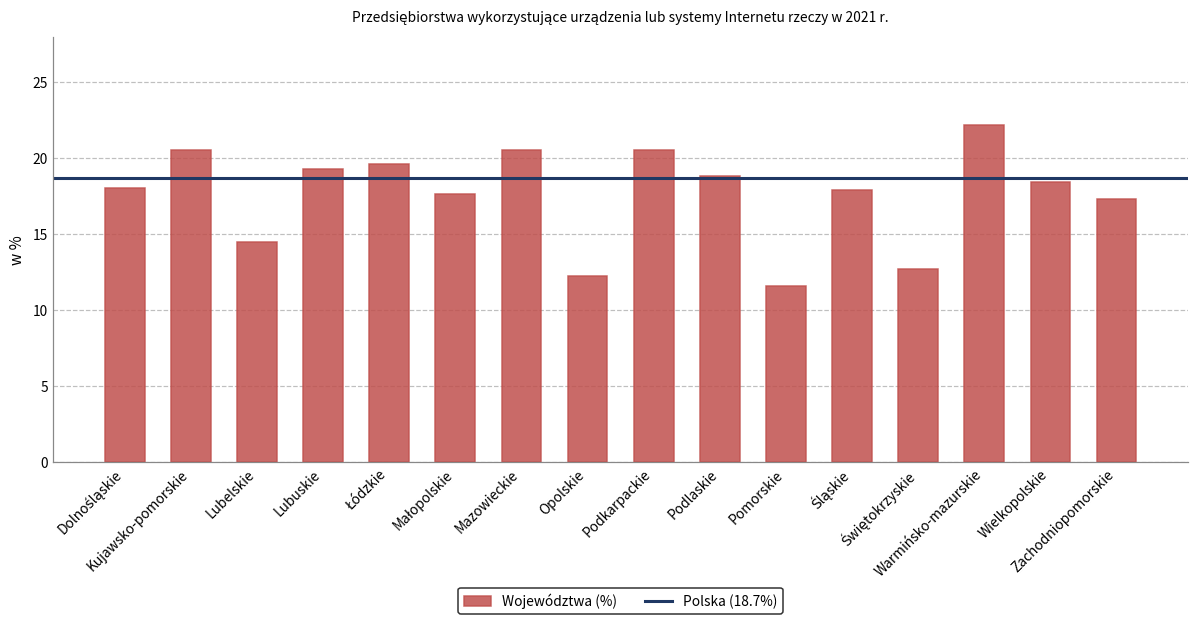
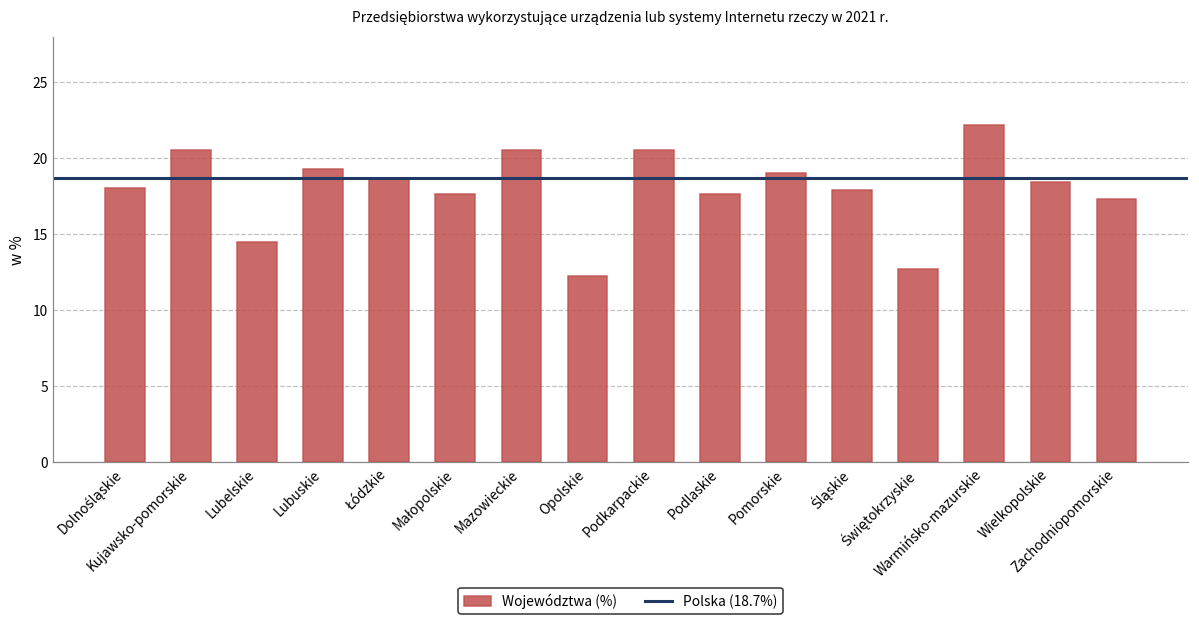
  {
    "Dolnośląskie": 18.0,
    "Kujawsko-pomorskie": 20.5,
    "Lubelskie": 14.5,
    "Lubuskie": 19.3,
-   "Łódzkie": 19.6,
+   "Łódzkie": 18.7,
    "Małopolskie": 17.6,
    "Mazowieckie": 20.5,
    "Opolskie": 12.2,
    "Podkarpackie": 20.5,
-   "Podlaskie": 18.8,
-   "Pomorskie": 11.6,
+   "Podlaskie": 17.6,
+   "Pomorskie": 19.0,
    "Śląskie": 17.9,
    "Świętokrzyskie": 12.7,
    "Warmińsko-mazurskie": 22.2,
    "Wielkopolskie": 18.4,
    "Zachodniopomorskie": 17.3
  }
